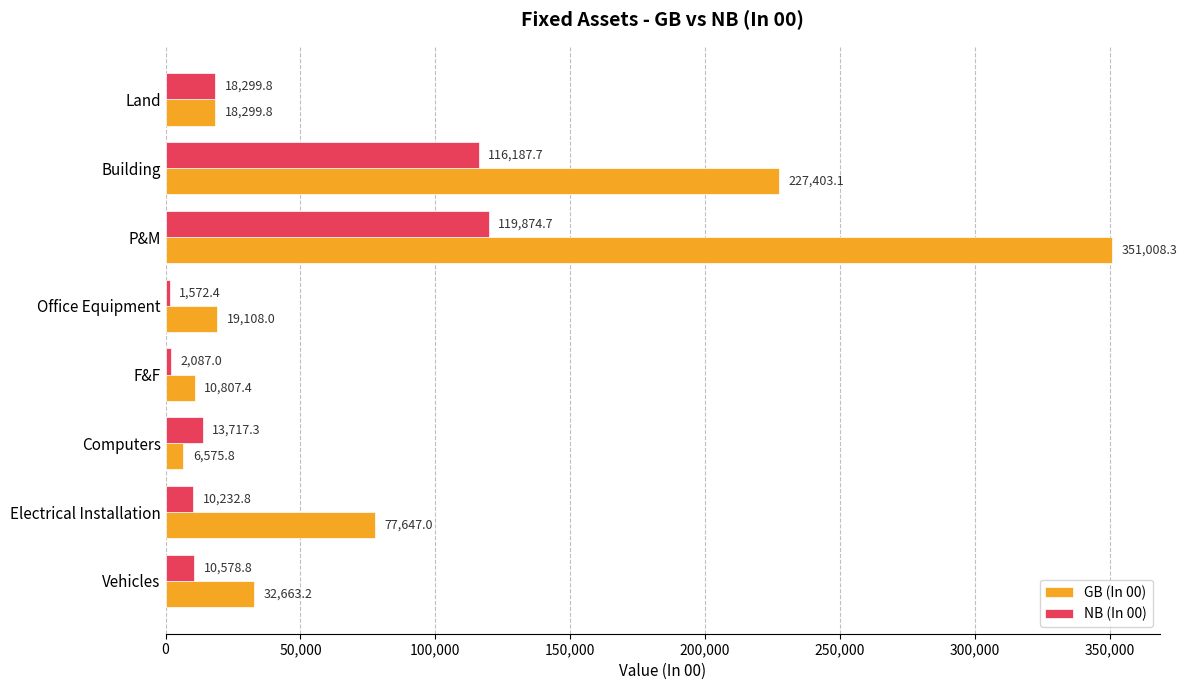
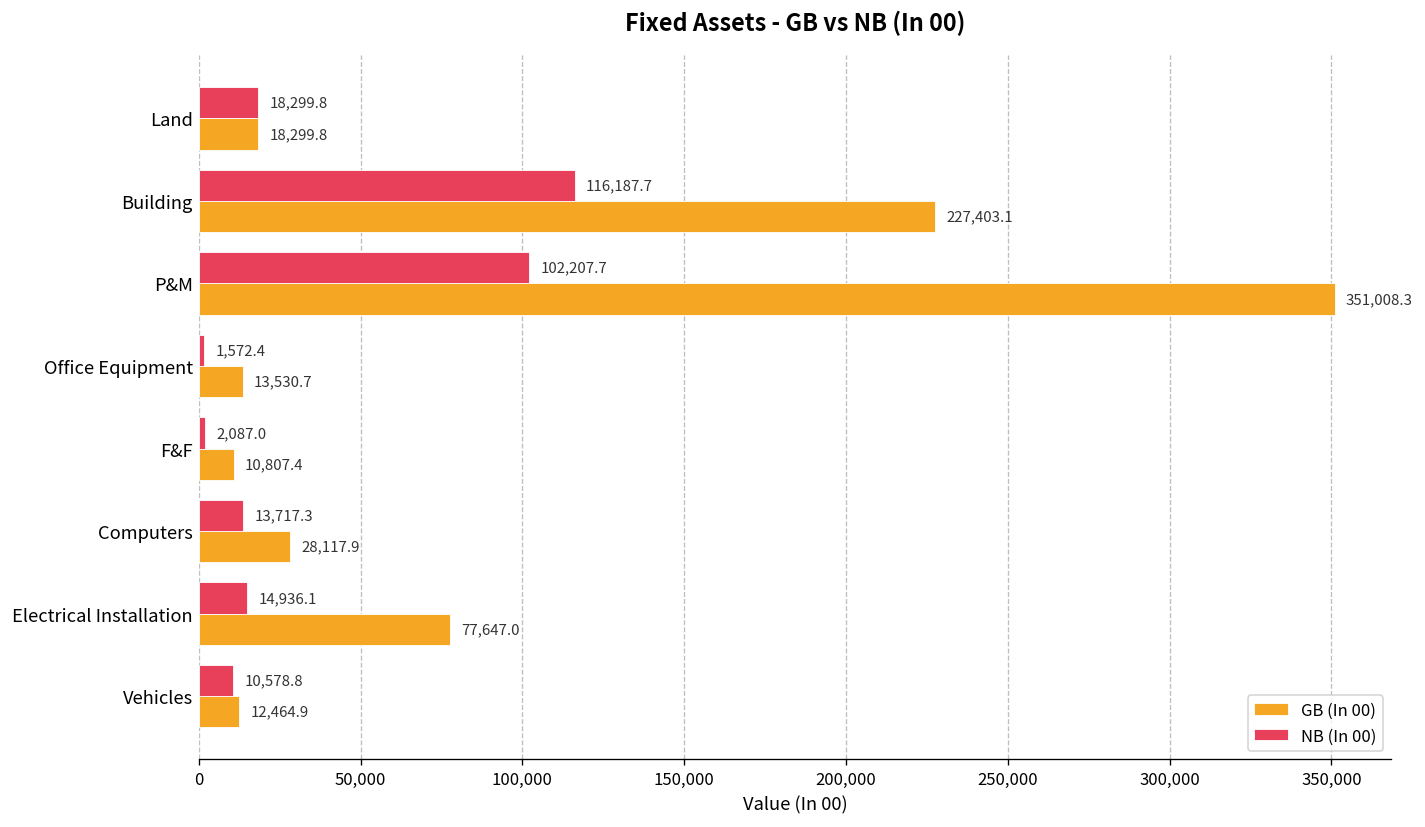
  {
    "GB (In 00)": {
      "Land": "18,299.8",
      "Building": "227,403.1",
      "P&M": "351,008.3",
-     "Office Equipment": "19,108.0",
+     "Office Equipment": "13,530.7",
      "F&F": "10,807.4",
-     "Computers": "6,575.8",
+     "Computers": "28,117.9",
      "Electrical Installation": "77,647.0",
-     "Vehicles": "32,663.2"
+     "Vehicles": "12,464.9"
    },
    "NB (In 00)": {
      "Land": "18,299.8",
      "Building": "116,187.7",
-     "P&M": "119,874.7",
+     "P&M": "102,207.7",
      "Office Equipment": "1,572.4",
      "F&F": "2,087.0",
      "Computers": "13,717.3",
-     "Electrical Installation": "10,232.8",
+     "Electrical Installation": "14,936.1",
      "Vehicles": "10,578.8"
    }
  }
